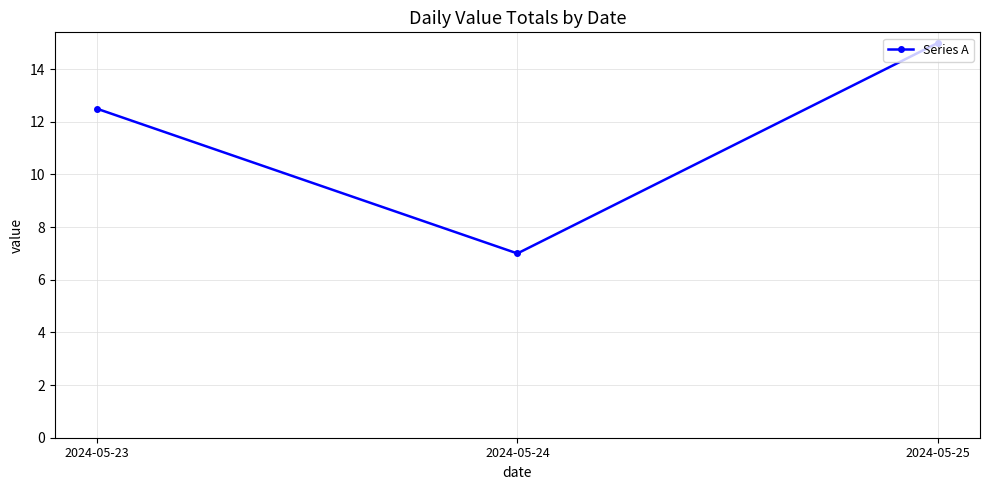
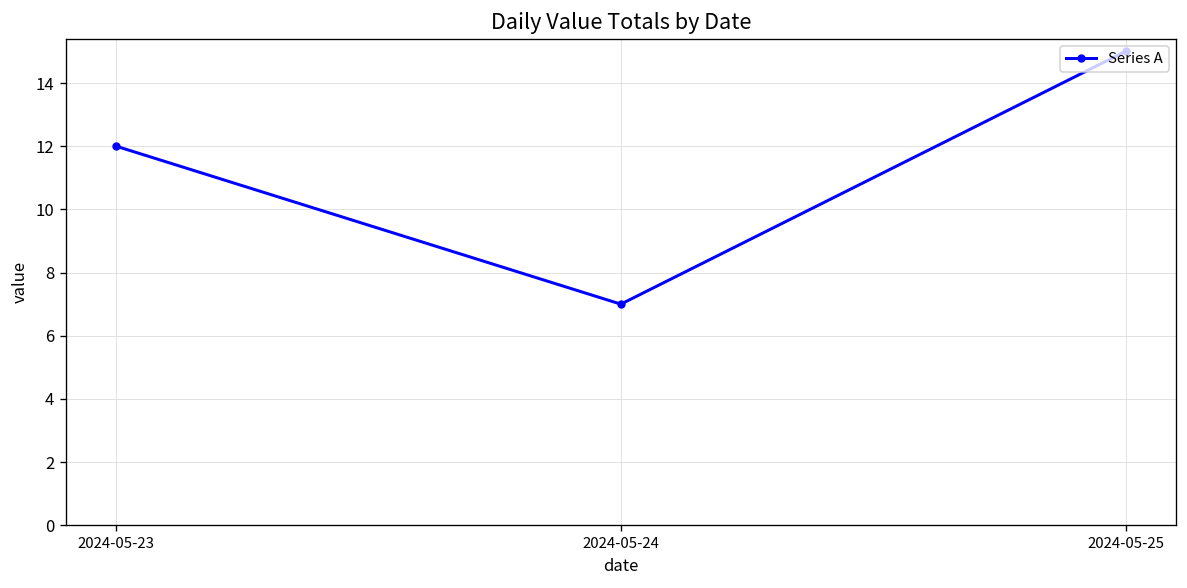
  {
-   "2024-05-23": 12.5,
+   "2024-05-23": 12.0,
    "2024-05-24": 7.0
  }
